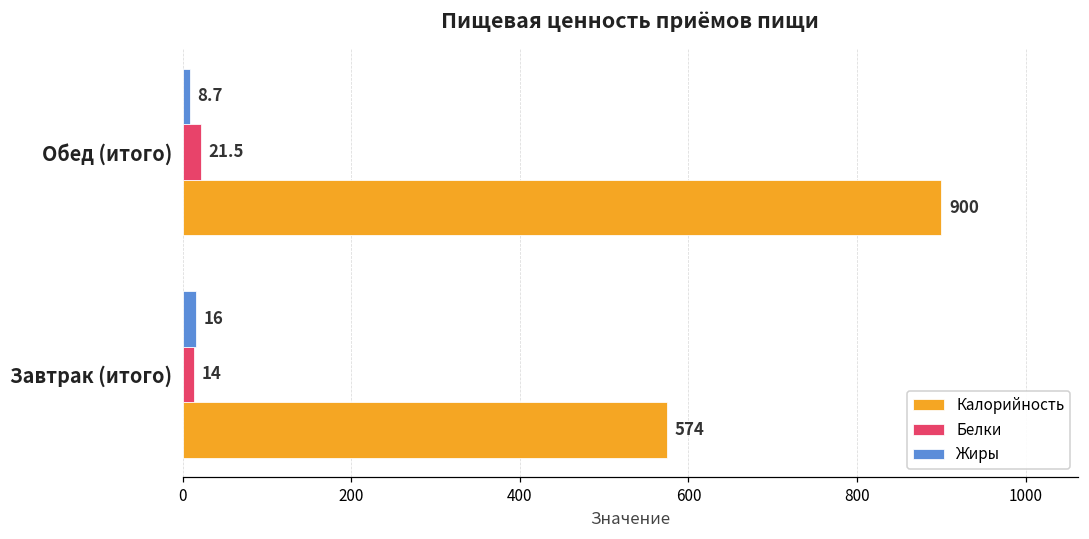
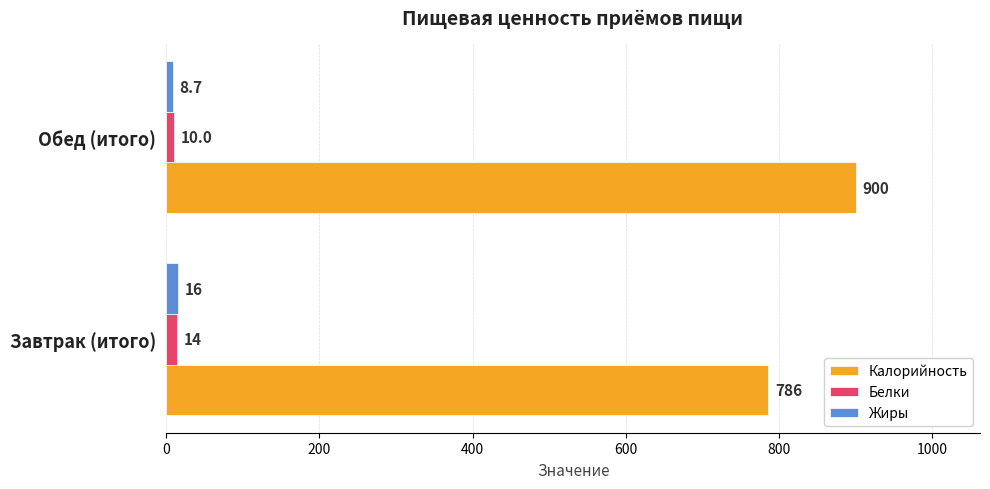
  {
    "Калорийность": {
      "Обед (итого)": 900,
-     "Завтрак (итого)": 574
+     "Завтрак (итого)": 786
    },
    "Белки": {
-     "Обед (итого)": 21.5,
+     "Обед (итого)": 10.0,
      "Завтрак (итого)": 14
    },
    "Жиры": {
      "Обед (итого)": 8.7,
      "Завтрак (итого)": 16
    }
  }
